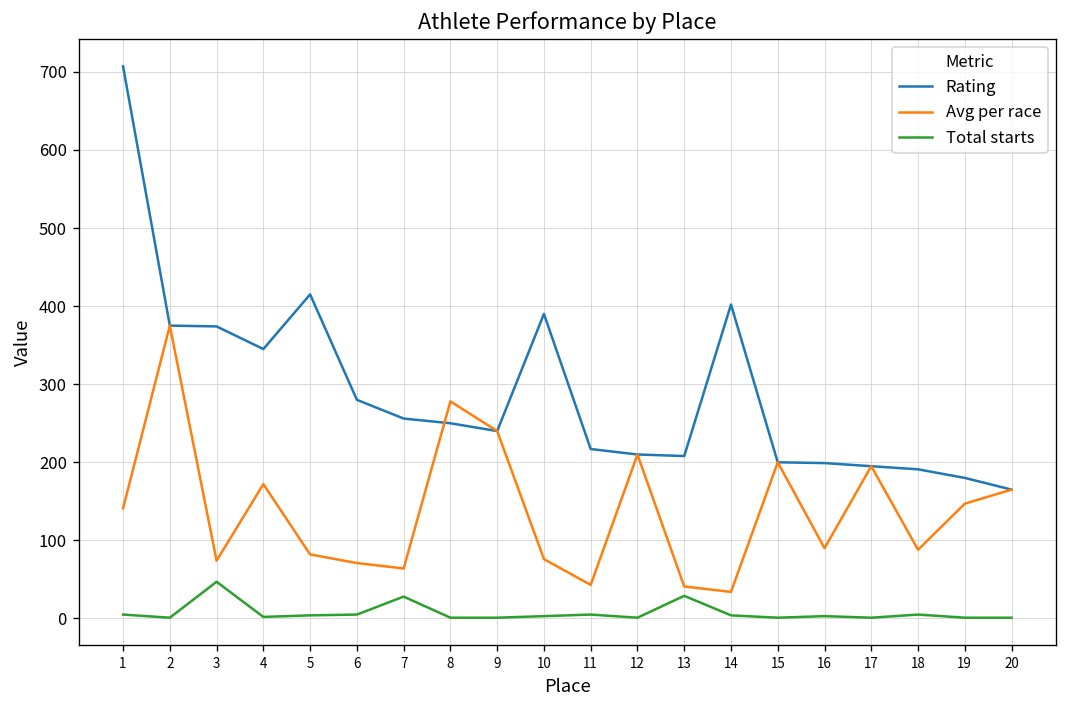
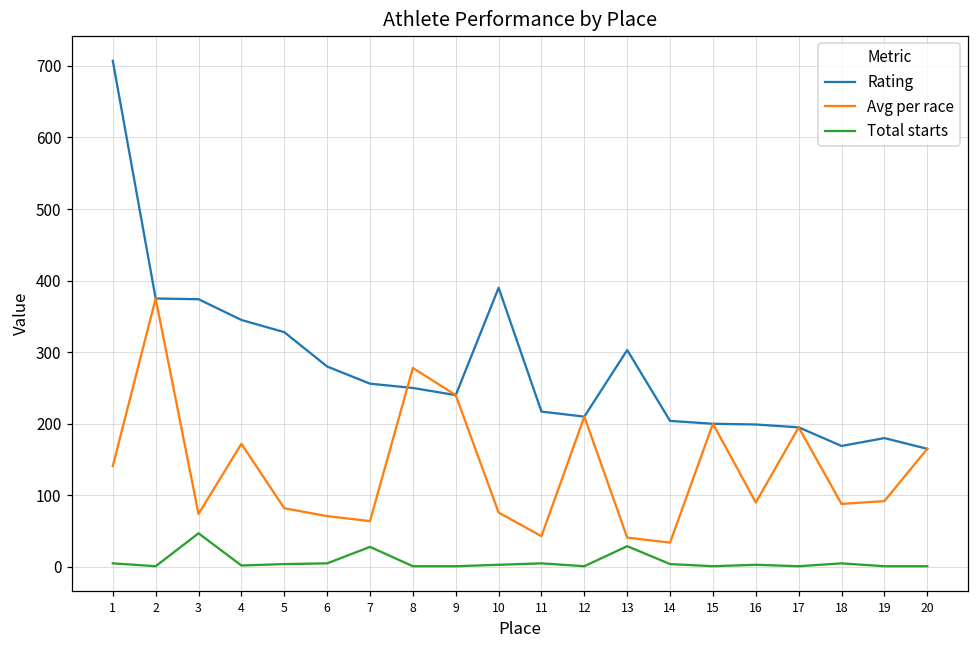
  {
    "Rating": {
      "1": 710,
      "3": 370,
      "4": 350,
-     "5": 420,
+     "5": 330,
      "6": 280,
      "7": 260,
      "8": 250,
      "10": 390,
      "11": 220,
-     "13": 210,
-     "14": 400,
+     "13": 300,
+     "14": 200,
      "16": 200,
-     "18": 190,
+     "18": 170,
      "19": 180
    },
    "Avg per race": {
      "1": 140,
      "3": 70,
      "4": 170,
      "5": 80,
      "6": 70,
      "7": 60,
      "8": 280,
      "10": 80,
      "11": 40,
      "13": 40,
      "14": 30,
      "16": 90,
      "18": 90,
-     "19": 150
+     "19": 90
    },
    "Total starts": {
      "1": 10,
      "2": 0,
      "3": 50,
      "4": 0,
      "5": 0,
      "6": 10,
      "7": 30,
      "8": 0,
      "9": 0,
      "10": 0,
      "11": 10,
      "12": 0,
      "13": 30,
      "14": 0,
      "15": 0,
      "16": 0,
      "17": 0,
      "18": 10,
      "19": 0,
      "20": 0
    }
  }
